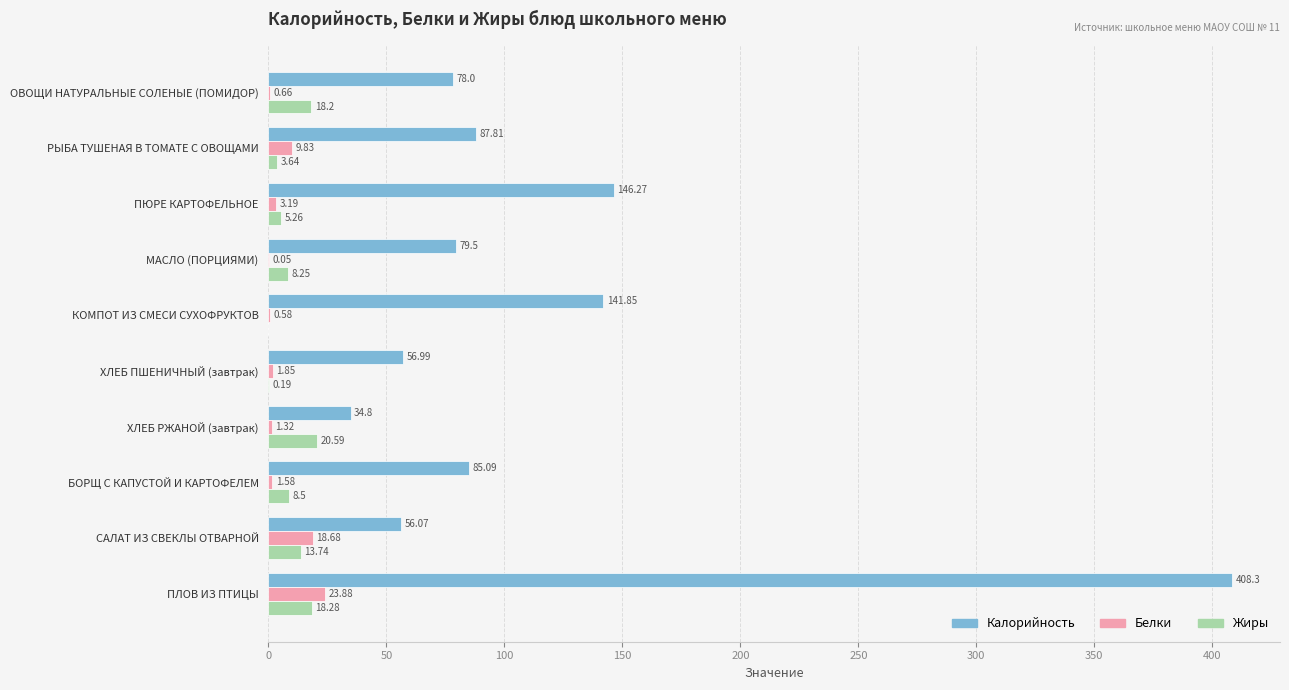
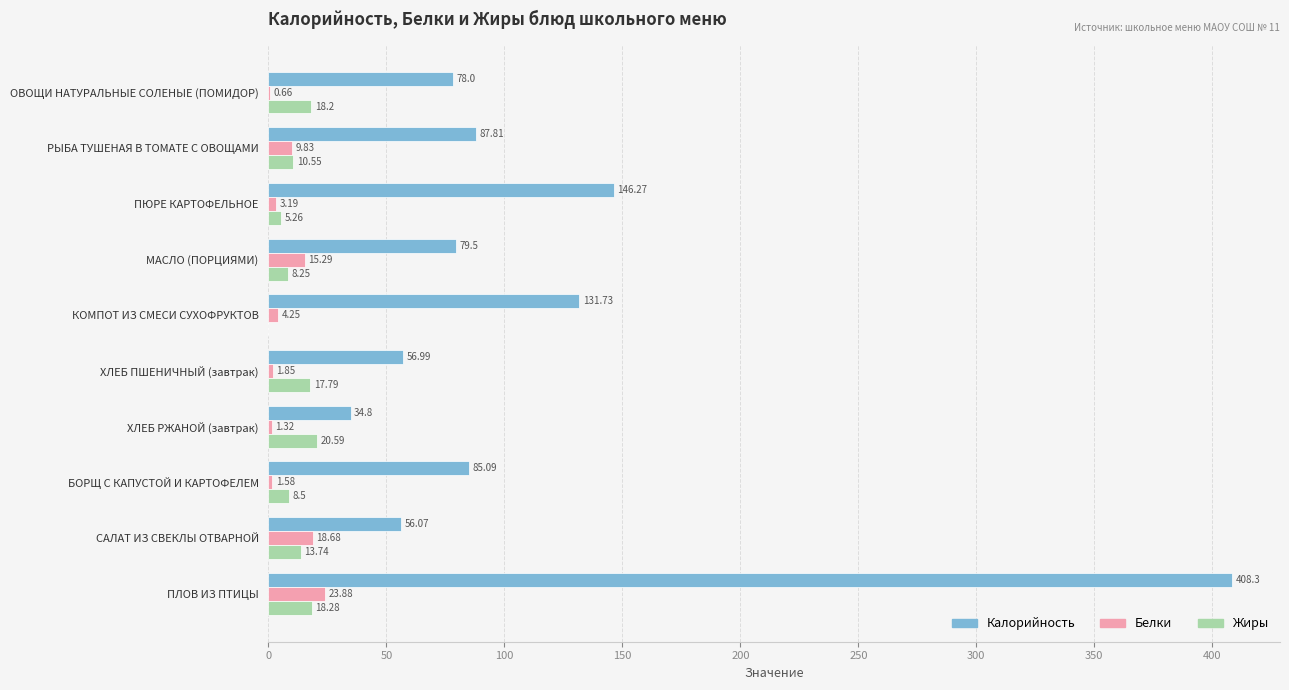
  {
    "Калорийность": {
      "ОВОЩИ НАТУРАЛЬНЫЕ СОЛЕНЫЕ (ПОМИДОР)": 78.0,
      "РЫБА ТУШЕНАЯ В ТОМАТЕ С ОВОЩАМИ": 87.81,
      "ПЮРЕ КАРТОФЕЛЬНОЕ": 146.27,
      "МАСЛО (ПОРЦИЯМИ)": 79.5,
-     "КОМПОТ ИЗ СМЕСИ СУХОФРУКТОВ": 141.85,
+     "КОМПОТ ИЗ СМЕСИ СУХОФРУКТОВ": 131.73,
      "ХЛЕБ ПШЕНИЧНЫЙ (завтрак)": 56.99,
      "ХЛЕБ РЖАНОЙ (завтрак)": 34.8,
      "БОРЩ С КАПУСТОЙ И КАРТОФЕЛЕМ": 85.09,
      "САЛАТ ИЗ СВЕКЛЫ ОТВАРНОЙ": 56.07,
      "ПЛОВ ИЗ ПТИЦЫ": 408.3
    },
    "Белки": {
      "ОВОЩИ НАТУРАЛЬНЫЕ СОЛЕНЫЕ (ПОМИДОР)": 0.66,
      "РЫБА ТУШЕНАЯ В ТОМАТЕ С ОВОЩАМИ": 9.83,
      "ПЮРЕ КАРТОФЕЛЬНОЕ": 3.19,
-     "МАСЛО (ПОРЦИЯМИ)": 0.05,
-     "КОМПОТ ИЗ СМЕСИ СУХОФРУКТОВ": 0.58,
+     "МАСЛО (ПОРЦИЯМИ)": 15.29,
+     "КОМПОТ ИЗ СМЕСИ СУХОФРУКТОВ": 4.25,
      "ХЛЕБ ПШЕНИЧНЫЙ (завтрак)": 1.85,
      "ХЛЕБ РЖАНОЙ (завтрак)": 1.32,
      "БОРЩ С КАПУСТОЙ И КАРТОФЕЛЕМ": 1.58,
      "САЛАТ ИЗ СВЕКЛЫ ОТВАРНОЙ": 18.68,
      "ПЛОВ ИЗ ПТИЦЫ": 23.88
    },
    "Жиры": {
      "ОВОЩИ НАТУРАЛЬНЫЕ СОЛЕНЫЕ (ПОМИДОР)": 18.2,
-     "РЫБА ТУШЕНАЯ В ТОМАТЕ С ОВОЩАМИ": 3.64,
+     "РЫБА ТУШЕНАЯ В ТОМАТЕ С ОВОЩАМИ": 10.55,
      "ПЮРЕ КАРТОФЕЛЬНОЕ": 5.26,
      "МАСЛО (ПОРЦИЯМИ)": 8.25,
-     "ХЛЕБ ПШЕНИЧНЫЙ (завтрак)": 0.19,
+     "ХЛЕБ ПШЕНИЧНЫЙ (завтрак)": 17.79,
      "ХЛЕБ РЖАНОЙ (завтрак)": 20.59,
      "БОРЩ С КАПУСТОЙ И КАРТОФЕЛЕМ": 8.5,
      "САЛАТ ИЗ СВЕКЛЫ ОТВАРНОЙ": 13.74,
      "ПЛОВ ИЗ ПТИЦЫ": 18.28
    }
  }
